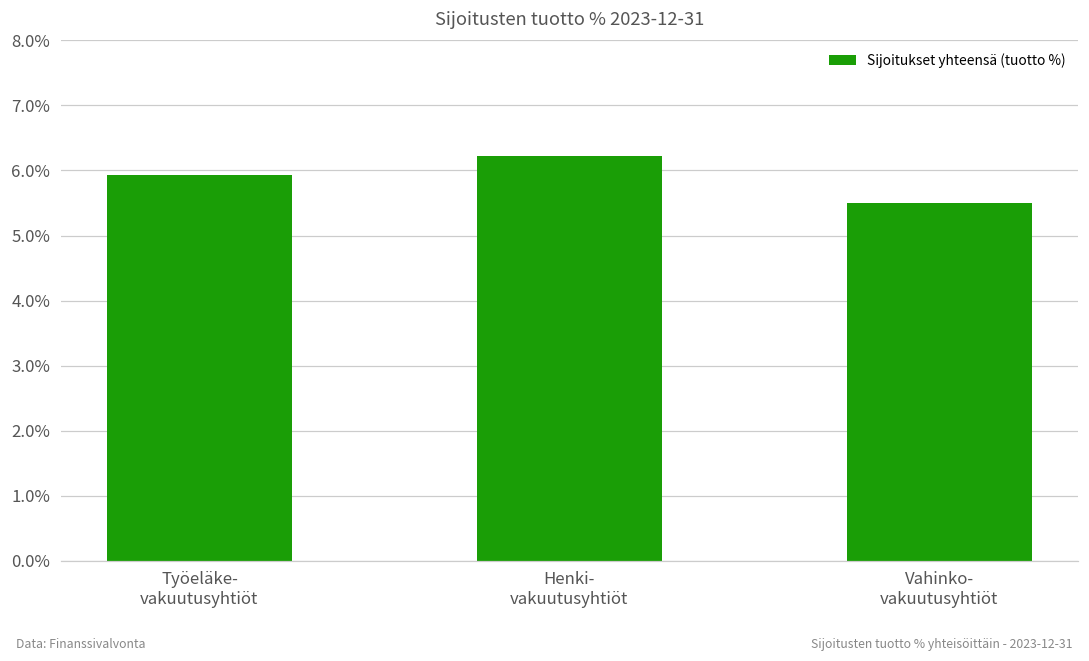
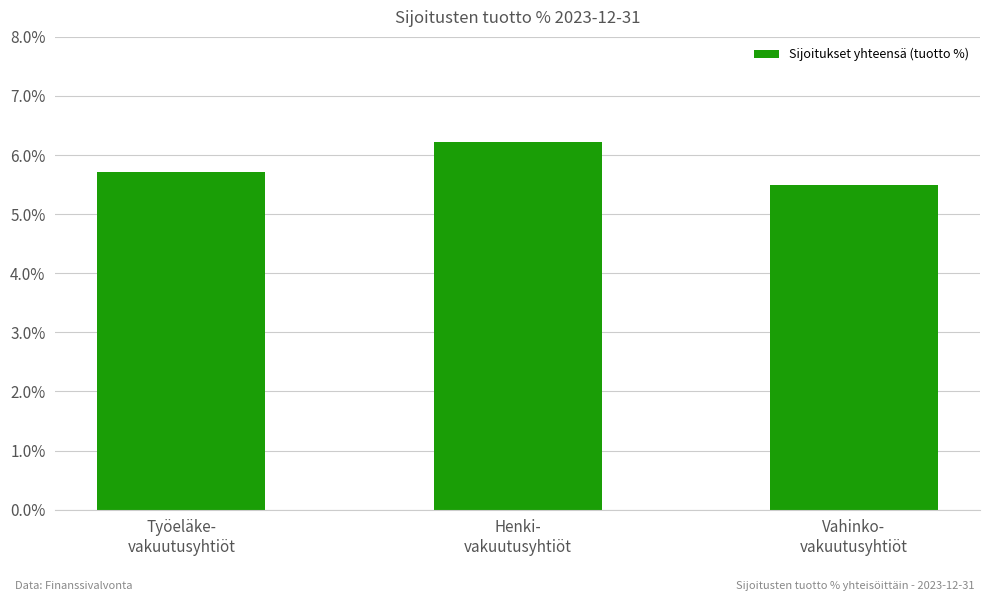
  {
-   "Työeläke- vakuutusyhtiöt": "5.9%",
+   "Työeläke- vakuutusyhtiöt": "5.7%",
    "Henki- vakuutusyhtiöt": "6.2%",
    "Vahinko- vakuutusyhtiöt": "5.5%"
  }
